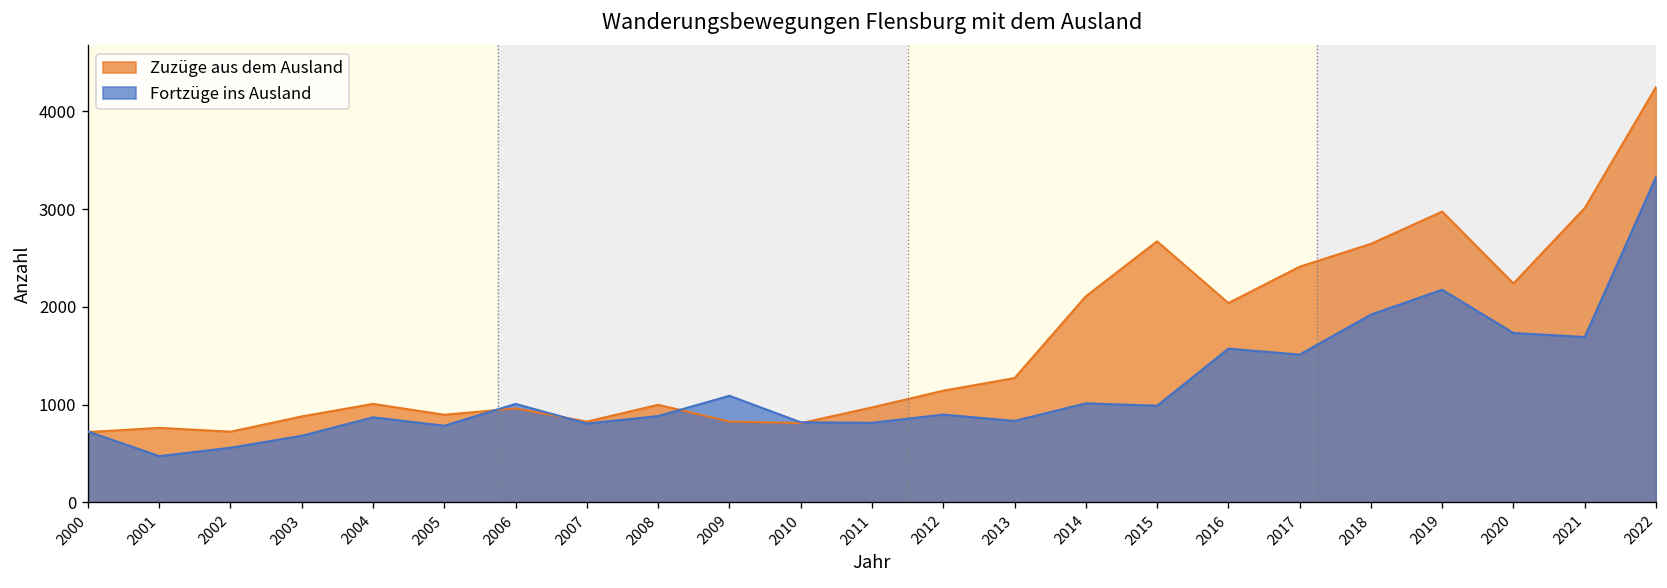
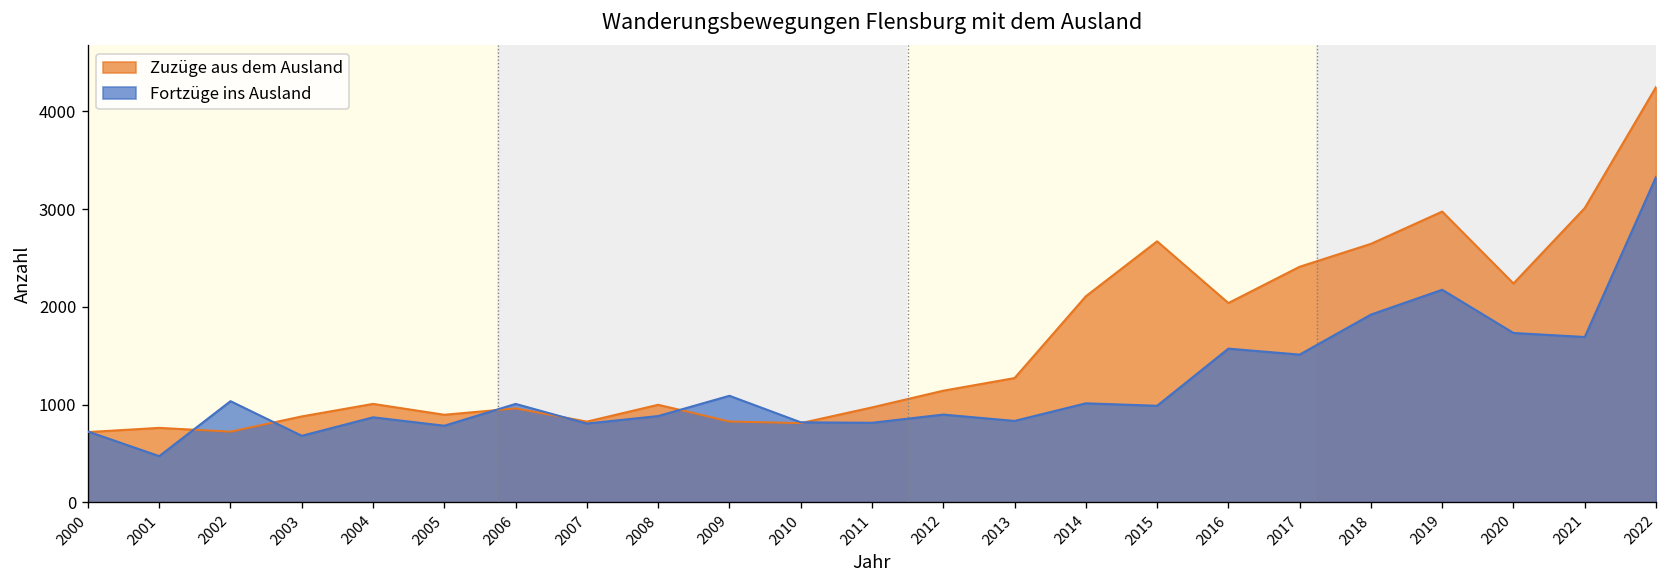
  {
    "Zuzüge aus dem Ausland": {
      "2001": 800,
      "2002": 700,
      "2003": 900,
      "2004": 1000,
      "2005": 900,
      "2006": 1000,
      "2008": 1000,
      "2009": 800,
      "2011": 1000,
      "2012": 1100,
      "2013": 1300,
      "2014": 2100,
      "2015": 2700,
      "2016": 2000,
      "2017": 2400,
      "2018": 2600,
      "2019": 3000,
      "2020": 2200,
      "2021": 3000,
      "2022": 4200
    },
    "Fortzüge ins Ausland": {
      "2001": 500,
-     "2002": 600,
+     "2002": 1000,
      "2003": 700,
      "2004": 900,
      "2005": 800,
      "2006": 1000,
      "2008": 900,
      "2009": 1100,
      "2011": 800,
      "2012": 900,
      "2013": 800,
      "2014": 1000,
      "2015": 1000,
      "2016": 1600,
      "2017": 1500,
      "2018": 1900,
      "2019": 2200,
      "2020": 1700,
      "2021": 1700,
      "2022": 3300
    }
  }
